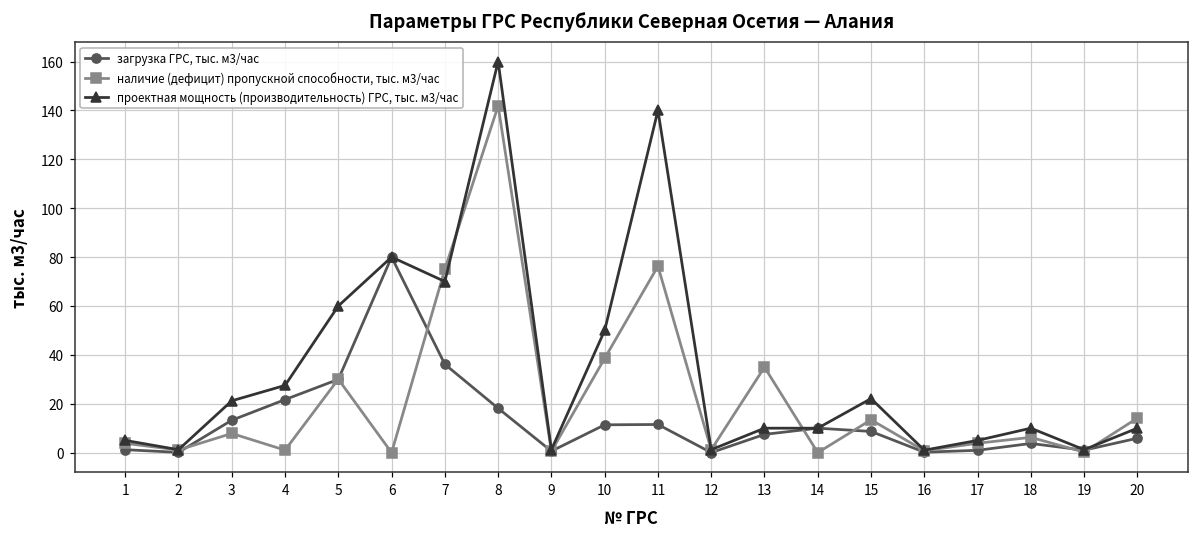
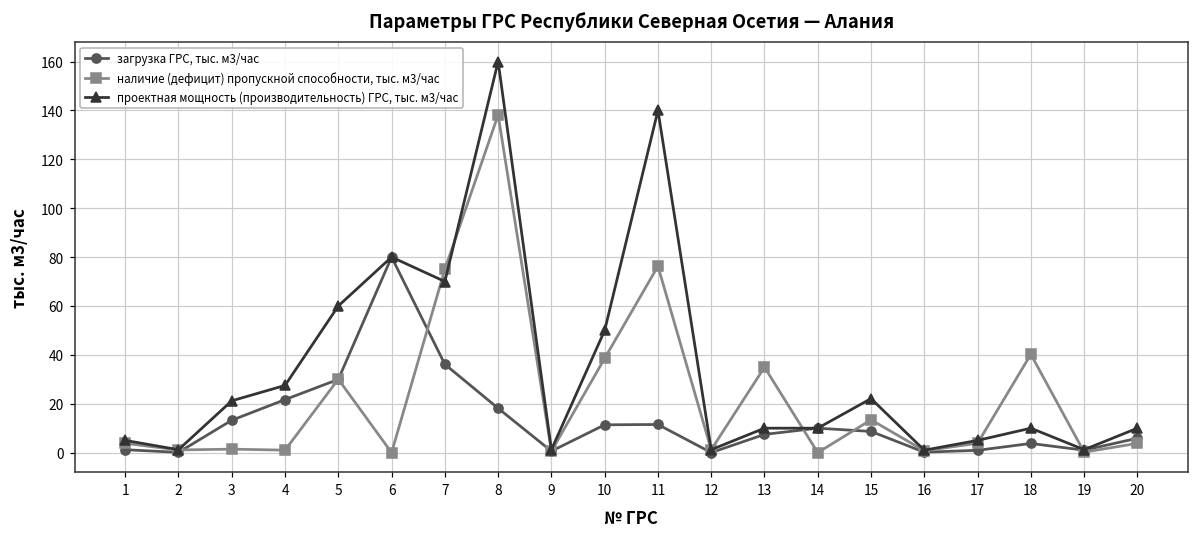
  {
    "наличие (дефицит) пропускной способности, тыс. м3/час": {
      "1": 4,
-     "3": 8,
+     "3": 1,
      "4": 1,
      "6": 0,
      "7": 75,
-     "8": 142,
+     "8": 138,
      "10": 39,
      "11": 76,
      "13": 35,
      "14": 0,
      "15": 13,
      "17": 4,
-     "18": 6,
-     "20": 14
+     "18": 40,
+     "20": 4
    }
  }
